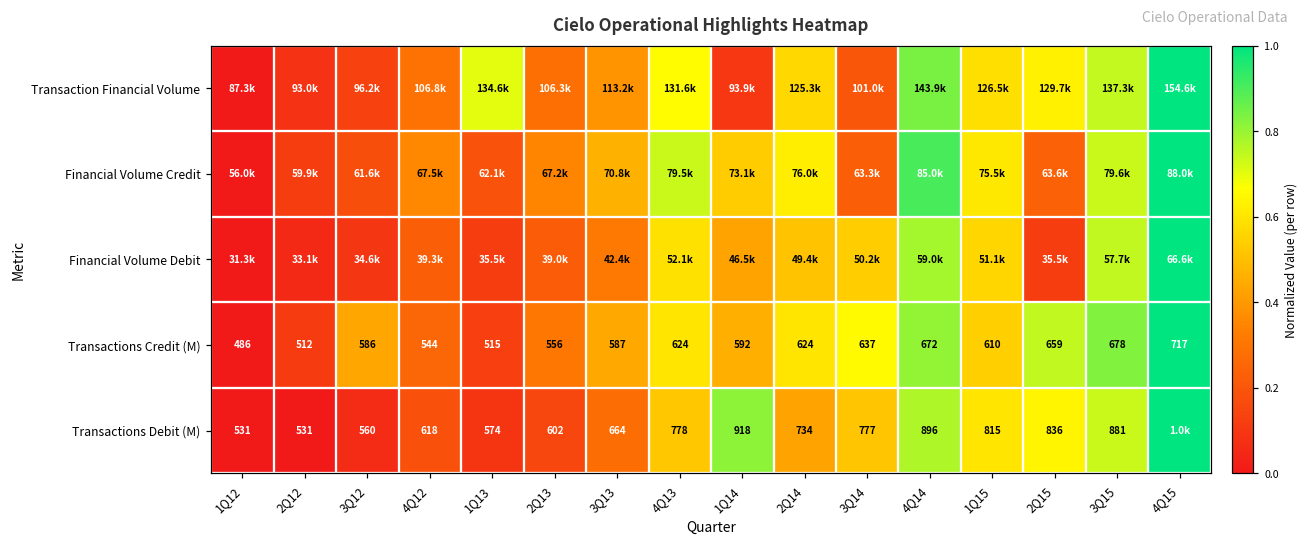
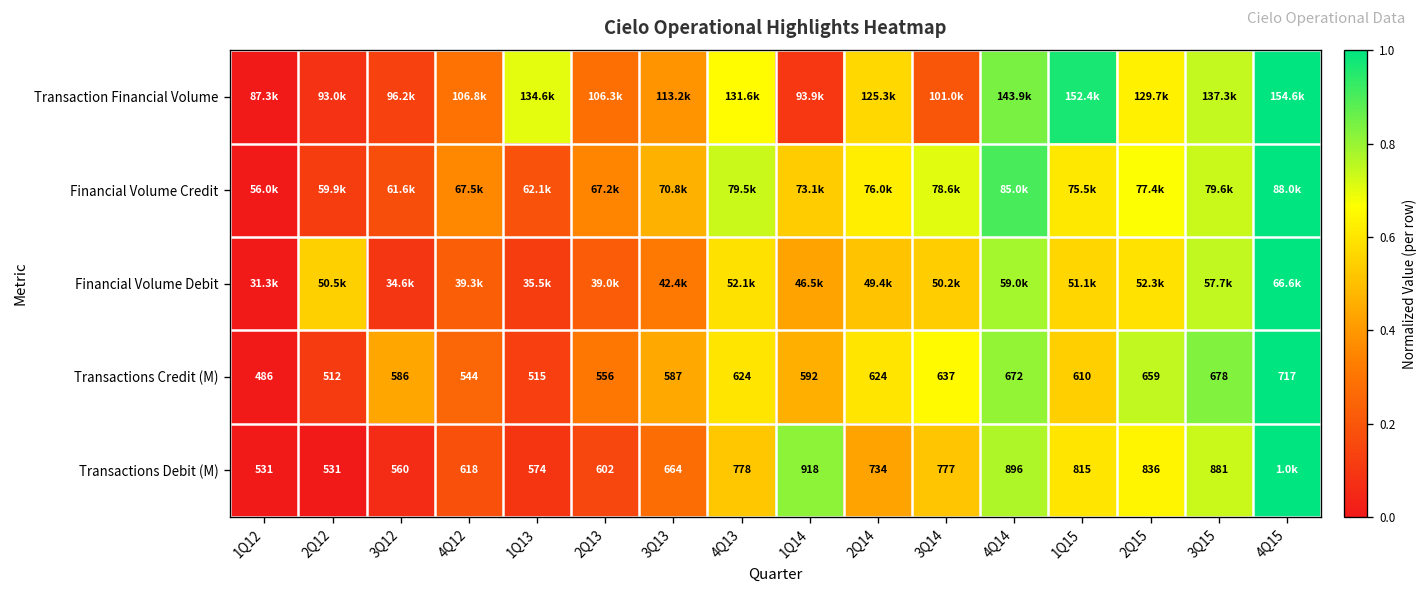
  {
    "Transaction Financial Volume": {
      "1Q12": "87.3k",
      "2Q12": "93.0k",
      "3Q12": "96.2k",
      "4Q12": "106.8k",
      "1Q13": "134.6k",
      "2Q13": "106.3k",
      "3Q13": "113.2k",
      "4Q13": "131.6k",
      "1Q14": "93.9k",
      "2Q14": "125.3k",
      "3Q14": "101.0k",
      "4Q14": "143.9k",
-     "1Q15": "126.5k",
+     "1Q15": "152.4k",
      "2Q15": "129.7k",
      "3Q15": "137.3k",
      "4Q15": "154.6k"
    },
    "Financial Volume Credit": {
      "1Q12": "56.0k",
      "2Q12": "59.9k",
      "3Q12": "61.6k",
      "4Q12": "67.5k",
      "1Q13": "62.1k",
      "2Q13": "67.2k",
      "3Q13": "70.8k",
      "4Q13": "79.5k",
      "1Q14": "73.1k",
      "2Q14": "76.0k",
-     "3Q14": "63.3k",
+     "3Q14": "78.6k",
      "4Q14": "85.0k",
      "1Q15": "75.5k",
-     "2Q15": "63.6k",
+     "2Q15": "77.4k",
      "3Q15": "79.6k",
      "4Q15": "88.0k"
    },
    "Financial Volume Debit": {
      "1Q12": "31.3k",
-     "2Q12": "33.1k",
+     "2Q12": "50.5k",
      "3Q12": "34.6k",
      "4Q12": "39.3k",
      "1Q13": "35.5k",
      "2Q13": "39.0k",
      "3Q13": "42.4k",
      "4Q13": "52.1k",
      "1Q14": "46.5k",
      "2Q14": "49.4k",
      "3Q14": "50.2k",
      "4Q14": "59.0k",
      "1Q15": "51.1k",
-     "2Q15": "35.5k",
+     "2Q15": "52.3k",
      "3Q15": "57.7k",
      "4Q15": "66.6k"
    },
    "Transactions Credit (M)": {
      "1Q12": "486",
      "2Q12": "512",
      "3Q12": "586",
      "4Q12": "544",
      "1Q13": "515",
      "2Q13": "556",
      "3Q13": "587",
      "4Q13": "624",
      "1Q14": "592",
      "2Q14": "624",
      "3Q14": "637",
      "4Q14": "672",
      "1Q15": "610",
      "2Q15": "659",
      "3Q15": "678",
      "4Q15": "717"
    },
    "Transactions Debit (M)": {
      "1Q12": "531",
      "2Q12": "531",
      "3Q12": "560",
      "4Q12": "618",
      "1Q13": "574",
      "2Q13": "602",
      "3Q13": "664",
      "4Q13": "778",
      "1Q14": "918",
      "2Q14": "734",
      "3Q14": "777",
      "4Q14": "896",
      "1Q15": "815",
      "2Q15": "836",
      "3Q15": "881",
      "4Q15": "1.0k"
    }
  }
